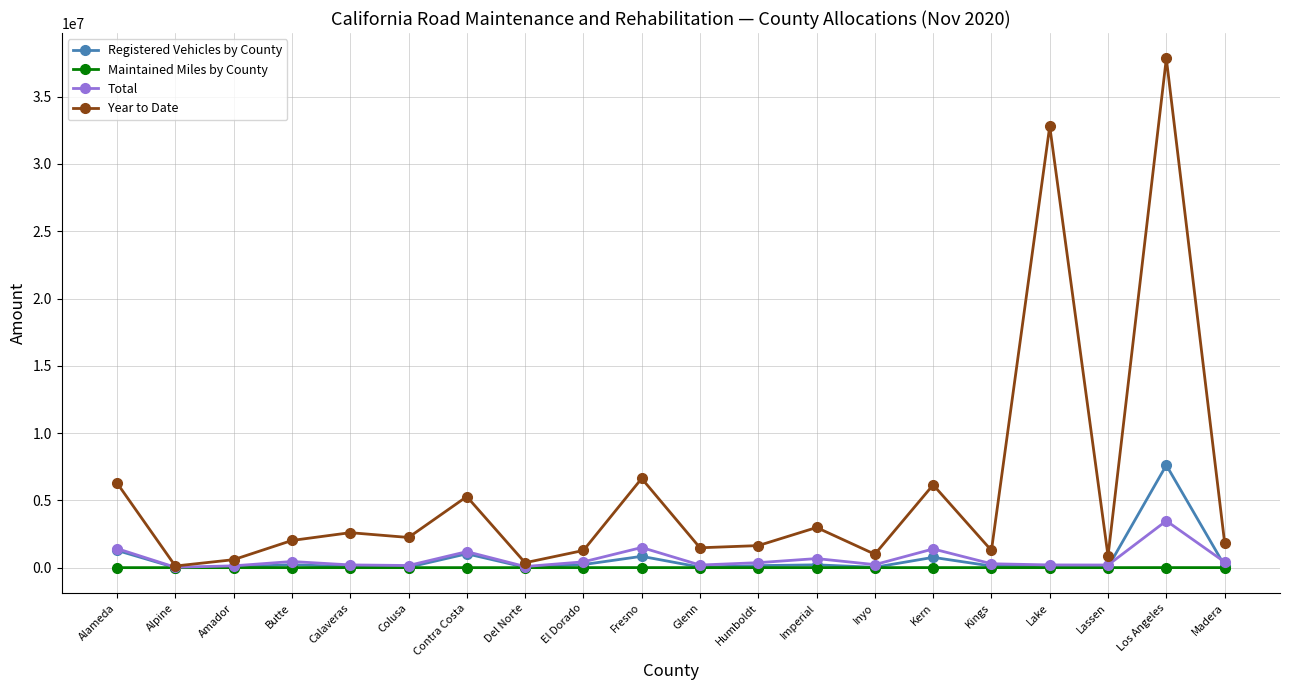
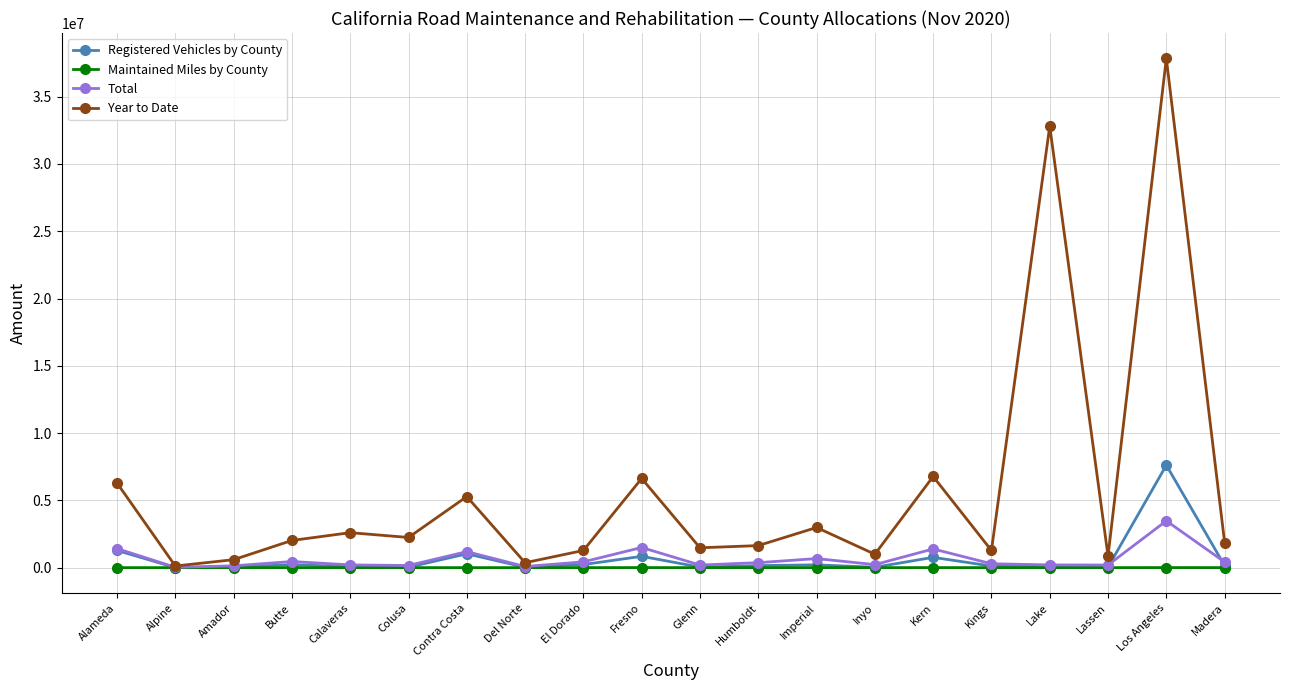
  {
    "Registered Vehicles by County": {
      "Butte": 200000,
      "El Dorado": 200000,
      "Fresno": 800000,
      "Imperial": 200000,
      "Kern": 800000,
      "Los Angeles": 7600000
    },
    "Maintained Miles by County": {
      "Alameda": 0,
      "Butte": 0,
      "Contra Costa": 0,
      "El Dorado": 0,
      "Fresno": 0,
      "Imperial": 0,
      "Kern": 0,
      "Los Angeles": 0
    },
    "Total": {
      "Butte": 500000,
      "El Dorado": 400000,
      "Fresno": 1500000,
      "Humboldt": 400000,
      "Imperial": 700000,
      "Inyo": 200000,
      "Kern": 1400000,
      "Los Angeles": 3500000,
      "Madera": 400000
    },
    "Year to Date": {
      "Alameda": 6300000,
      "Amador": 600000,
      "Butte": 2000000,
      "Calaveras": 2600000,
      "Colusa": 2200000,
      "Contra Costa": 5300000,
      "Del Norte": 400000,
      "El Dorado": 1300000,
      "Fresno": 6600000,
      "Glenn": 1500000,
      "Humboldt": 1600000,
      "Imperial": 3000000,
      "Inyo": 1000000,
-     "Kern": 6200000,
+     "Kern": 6800000,
      "Kings": 1300000,
      "Lake": 32800000,
      "Lassen": 900000,
      "Los Angeles": 37800000,
      "Madera": 1900000
    }
  }
